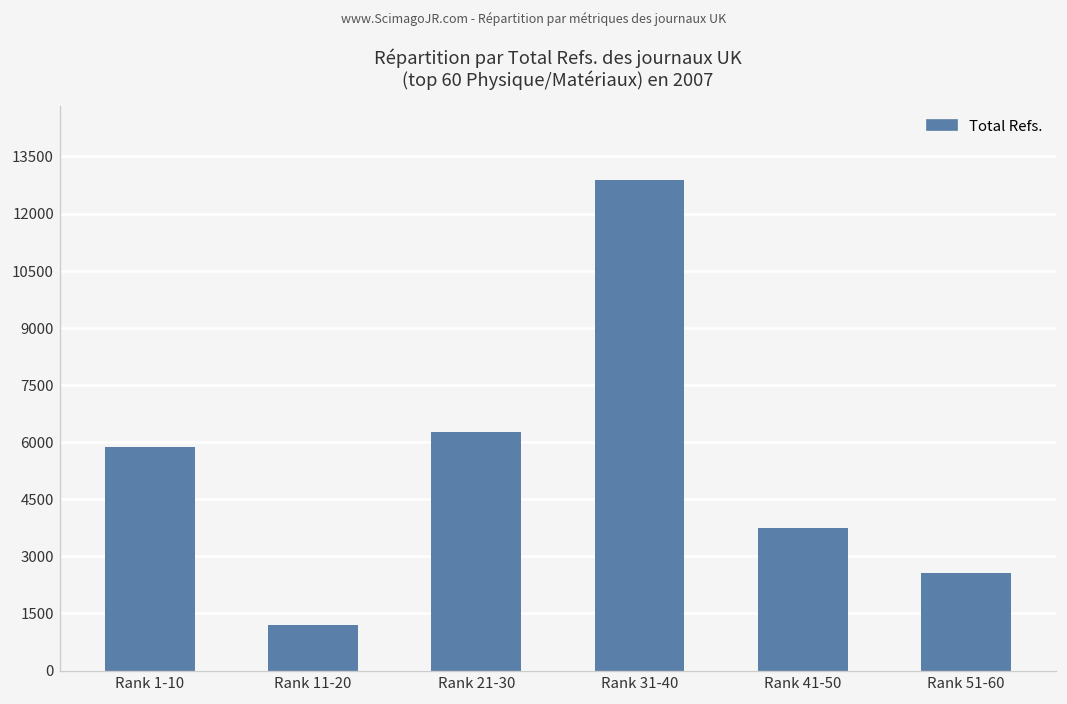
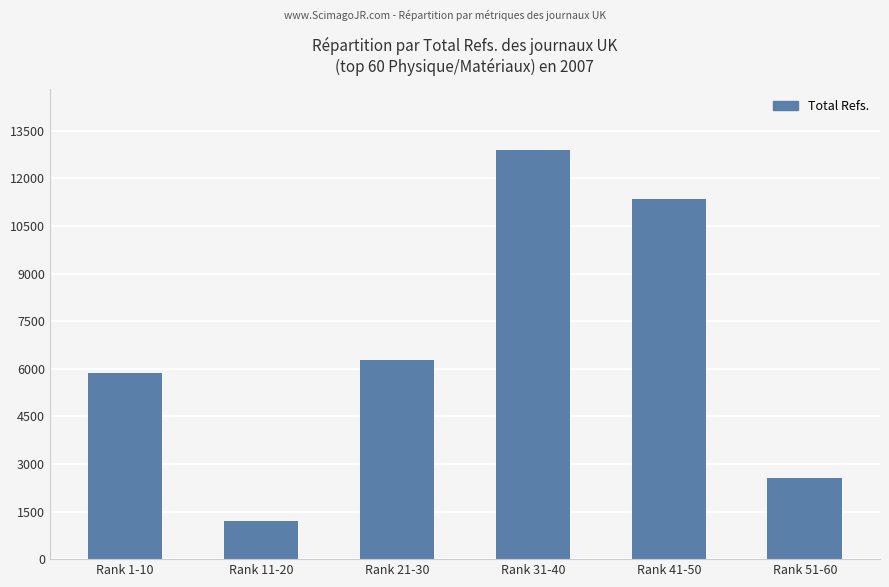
  {
    "Rank 1-10": 5900,
    "Rank 11-20": 1200,
    "Rank 21-30": 6300,
    "Rank 31-40": 12900,
-   "Rank 41-50": 3800,
+   "Rank 41-50": 11400,
    "Rank 51-60": 2600
  }
